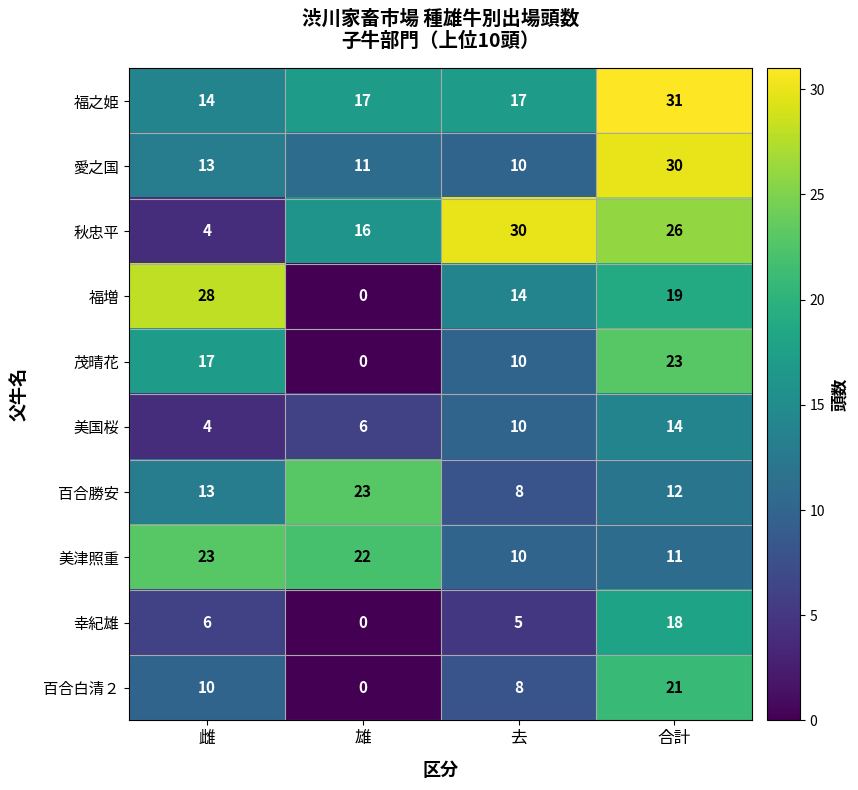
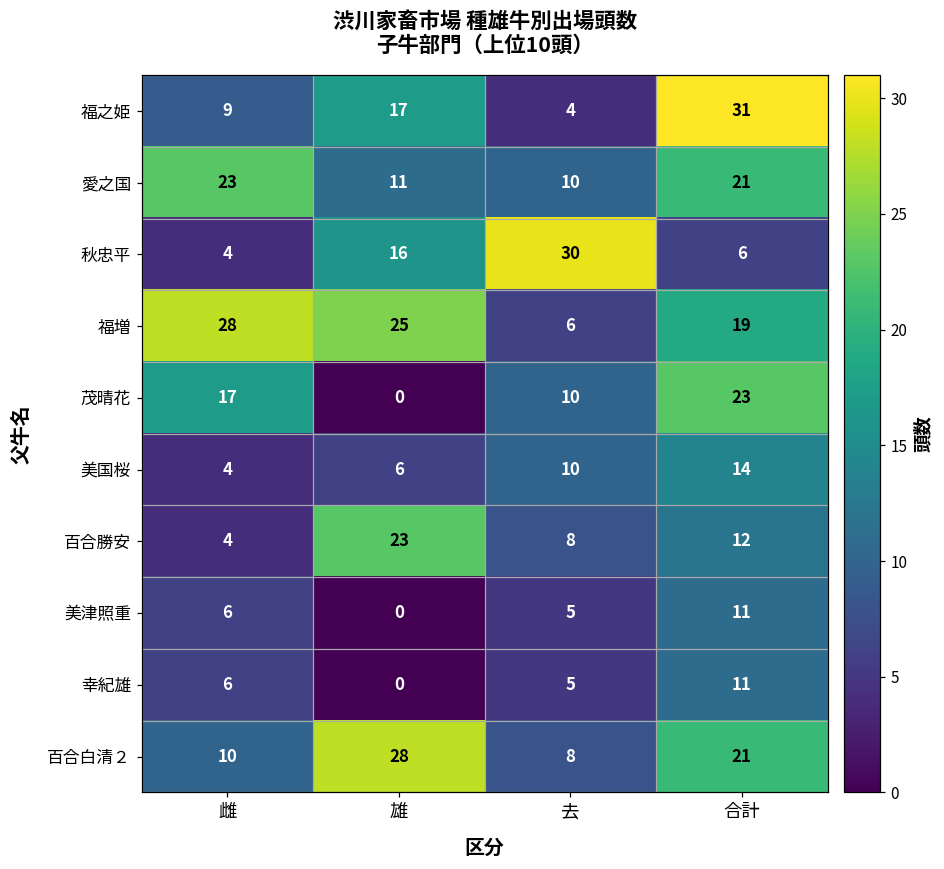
  {
    "福之姫": {
-     "雌": 14,
+     "雌": 9,
      "雄": 17,
-     "去": 17,
+     "去": 4,
      "合計": 31
    },
    "愛之国": {
-     "雌": 13,
+     "雌": 23,
      "雄": 11,
      "去": 10,
-     "合計": 30
+     "合計": 21
    },
    "秋忠平": {
      "雌": 4,
      "雄": 16,
      "去": 30,
-     "合計": 26
+     "合計": 6
    },
    "福増": {
      "雌": 28,
-     "雄": 0,
-     "去": 14,
+     "雄": 25,
+     "去": 6,
      "合計": 19
    },
    "茂晴花": {
      "雌": 17,
      "雄": 0,
      "去": 10,
      "合計": 23
    },
    "美国桜": {
      "雌": 4,
      "雄": 6,
      "去": 10,
      "合計": 14
    },
    "百合勝安": {
-     "雌": 13,
+     "雌": 4,
      "雄": 23,
      "去": 8,
      "合計": 12
    },
    "美津照重": {
-     "雌": 23,
-     "雄": 22,
-     "去": 10,
+     "雌": 6,
+     "雄": 0,
+     "去": 5,
      "合計": 11
    },
    "幸紀雄": {
      "雌": 6,
      "雄": 0,
      "去": 5,
-     "合計": 18
+     "合計": 11
    },
    "百合白清２": {
      "雌": 10,
-     "雄": 0,
+     "雄": 28,
      "去": 8,
      "合計": 21
    }
  }
